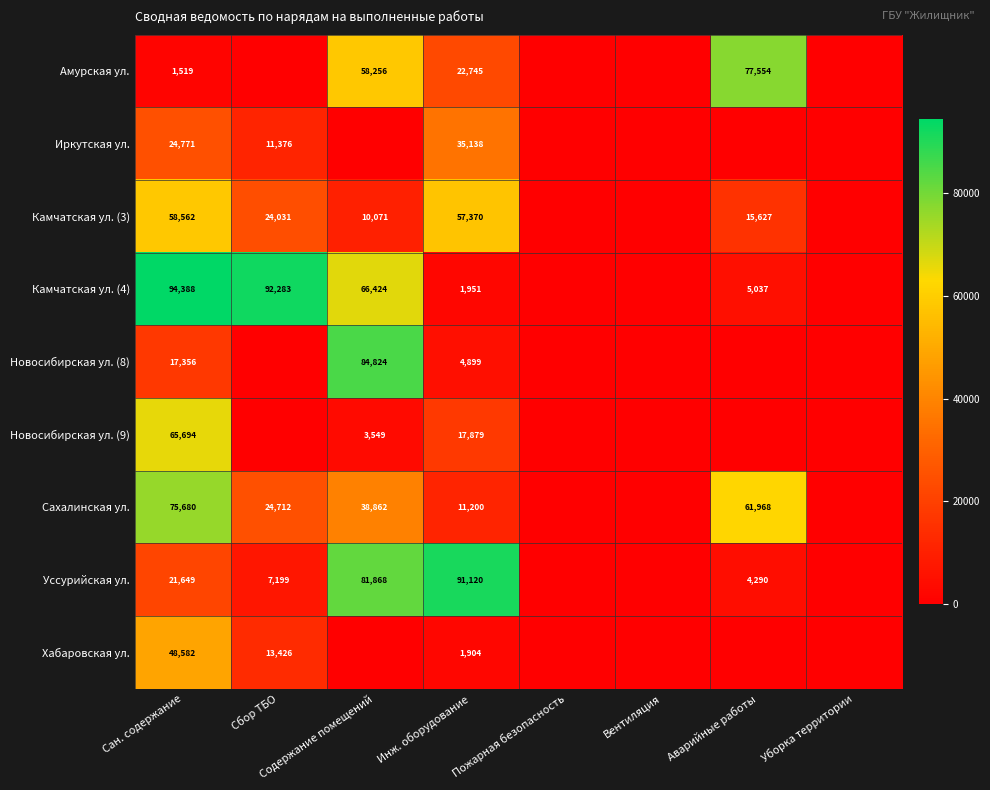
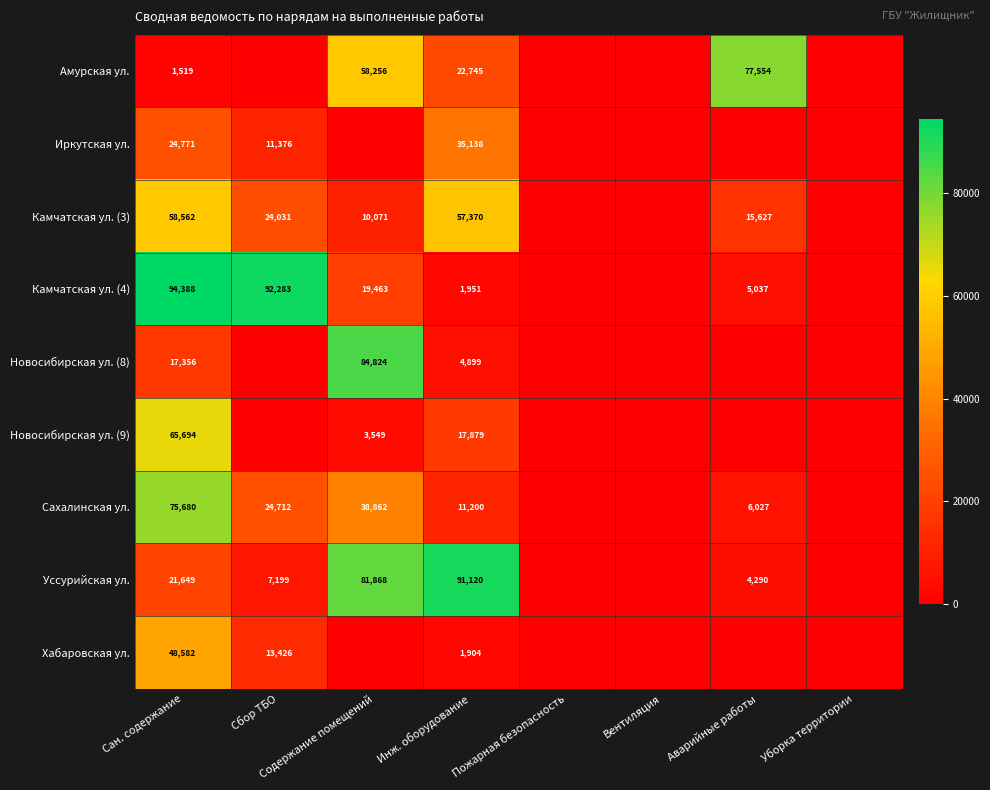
  {
    "Амурская ул.": {
      "Сан. содержание": "1,519",
      "Содержание помещений": "58,256",
      "Инж. оборудование": "22,745",
      "Аварийные работы": "77,554"
    },
    "Иркутская ул.": {
      "Сан. содержание": "24,771",
      "Сбор ТБО": "11,376",
      "Инж. оборудование": "35,138"
    },
    "Камчатская ул. (3)": {
      "Сан. содержание": "58,562",
      "Сбор ТБО": "24,031",
      "Содержание помещений": "10,071",
      "Инж. оборудование": "57,370",
      "Аварийные работы": "15,627"
    },
    "Камчатская ул. (4)": {
      "Сан. содержание": "94,388",
      "Сбор ТБО": "92,283",
-     "Содержание помещений": "66,424",
+     "Содержание помещений": "19,463",
      "Инж. оборудование": "1,951",
      "Аварийные работы": "5,037"
    },
    "Новосибирская ул. (8)": {
      "Сан. содержание": "17,356",
      "Содержание помещений": "84,824",
      "Инж. оборудование": "4,899"
    },
    "Новосибирская ул. (9)": {
      "Сан. содержание": "65,694",
      "Содержание помещений": "3,549",
      "Инж. оборудование": "17,879"
    },
    "Сахалинская ул.": {
      "Сан. содержание": "75,680",
      "Сбор ТБО": "24,712",
      "Содержание помещений": "38,862",
      "Инж. оборудование": "11,200",
-     "Аварийные работы": "61,968"
+     "Аварийные работы": "6,027"
    },
    "Уссурийская ул.": {
      "Сан. содержание": "21,649",
      "Сбор ТБО": "7,199",
      "Содержание помещений": "81,868",
      "Инж. оборудование": "91,120",
      "Аварийные работы": "4,290"
    },
    "Хабаровская ул.": {
      "Сан. содержание": "48,582",
      "Сбор ТБО": "13,426",
      "Инж. оборудование": "1,904"
    }
  }
